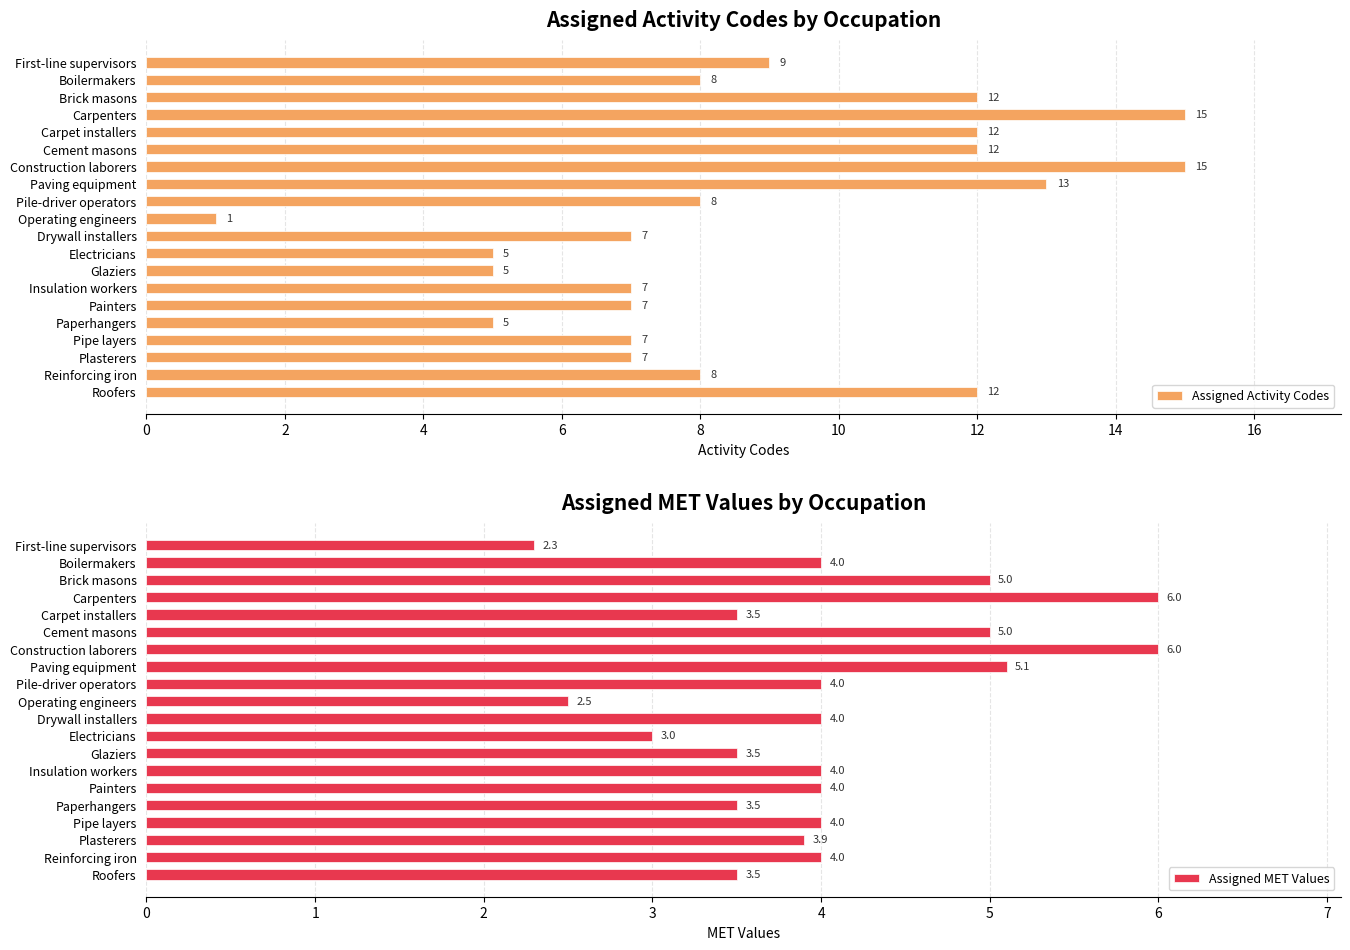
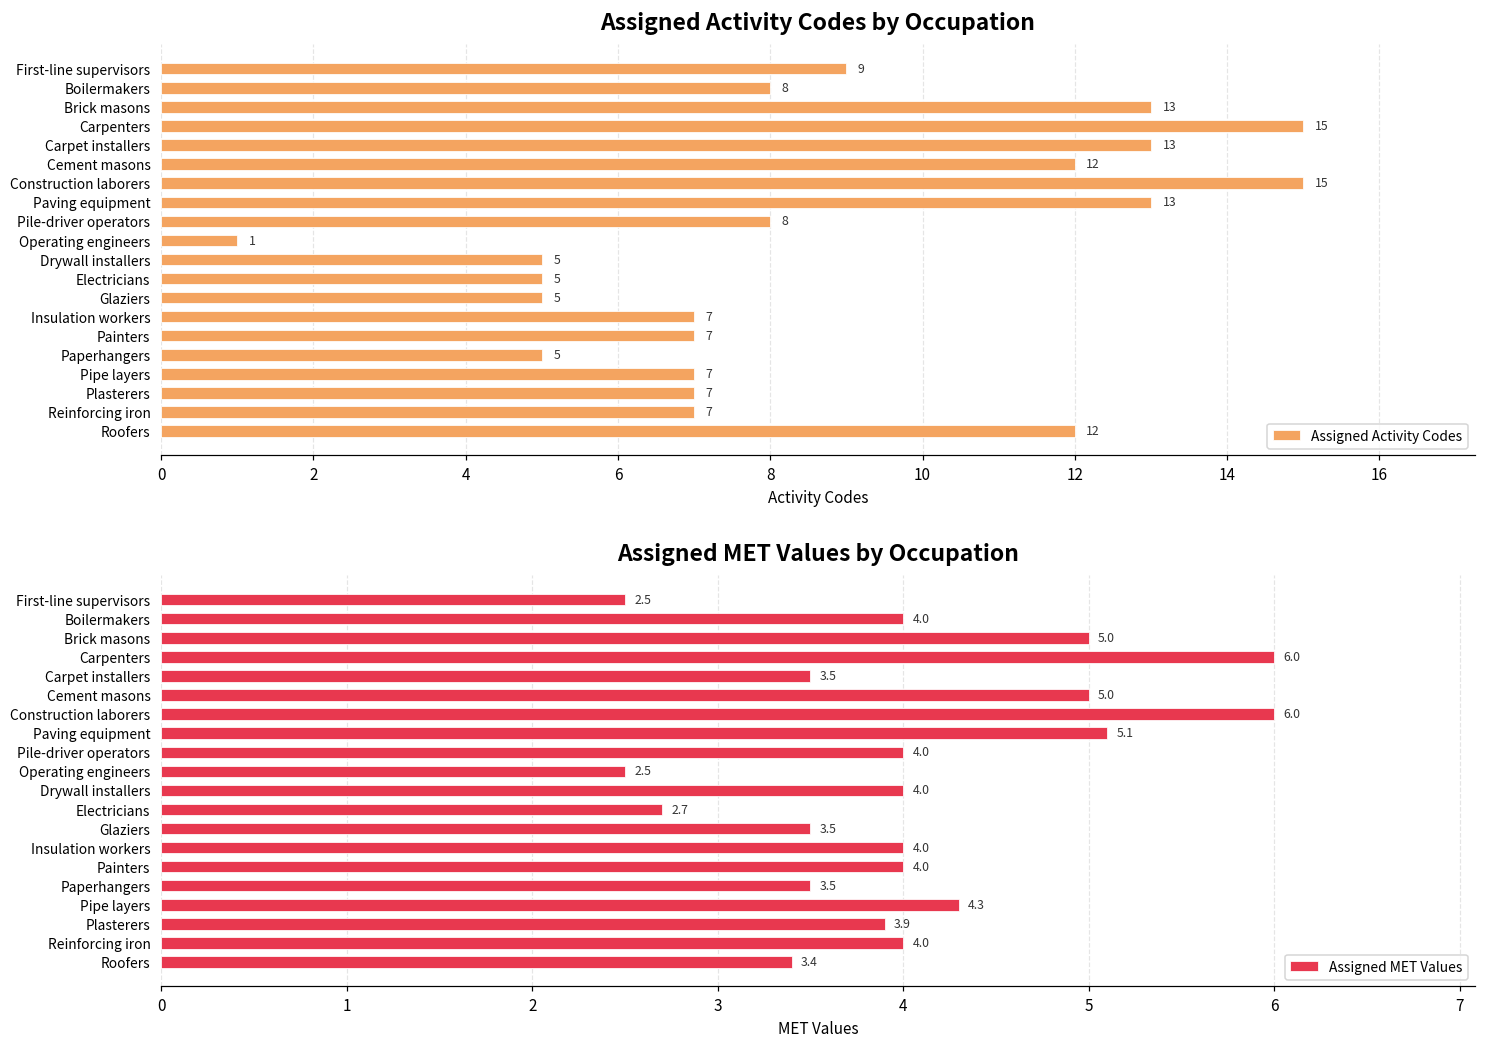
  {
    "Assigned Activity Codes by Occupation": {
      "First-line supervisors": 9,
      "Boilermakers": 8,
-     "Brick masons": 12,
+     "Brick masons": 13,
      "Carpenters": 15,
-     "Carpet installers": 12,
+     "Carpet installers": 13,
      "Cement masons": 12,
      "Construction laborers": 15,
      "Paving equipment": 13,
      "Pile-driver operators": 8,
      "Operating engineers": 1,
-     "Drywall installers": 7,
+     "Drywall installers": 5,
      "Electricians": 5,
      "Glaziers": 5,
      "Insulation workers": 7,
      "Painters": 7,
      "Paperhangers": 5,
      "Pipe layers": 7,
      "Plasterers": 7,
-     "Reinforcing iron": 8,
+     "Reinforcing iron": 7,
      "Roofers": 12
    },
    "Assigned MET Values by Occupation": {
-     "First-line supervisors": 2.3,
+     "First-line supervisors": 2.5,
      "Boilermakers": 4.0,
      "Brick masons": 5.0,
      "Carpenters": 6.0,
      "Carpet installers": 3.5,
      "Cement masons": 5.0,
      "Construction laborers": 6.0,
      "Paving equipment": 5.1,
      "Pile-driver operators": 4.0,
      "Operating engineers": 2.5,
      "Drywall installers": 4.0,
-     "Electricians": 3.0,
+     "Electricians": 2.7,
      "Glaziers": 3.5,
      "Insulation workers": 4.0,
      "Painters": 4.0,
      "Paperhangers": 3.5,
-     "Pipe layers": 4.0,
+     "Pipe layers": 4.3,
      "Plasterers": 3.9,
      "Reinforcing iron": 4.0,
-     "Roofers": 3.5
+     "Roofers": 3.4
    }
  }
